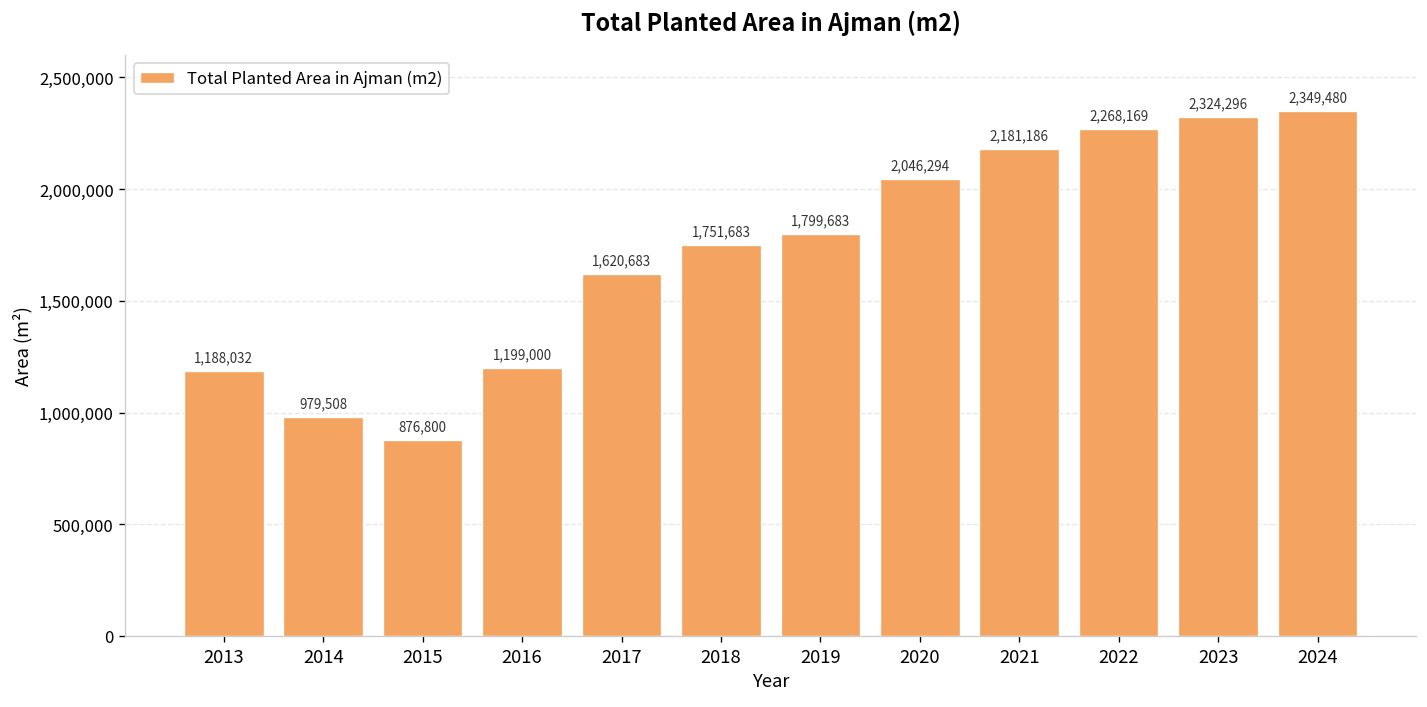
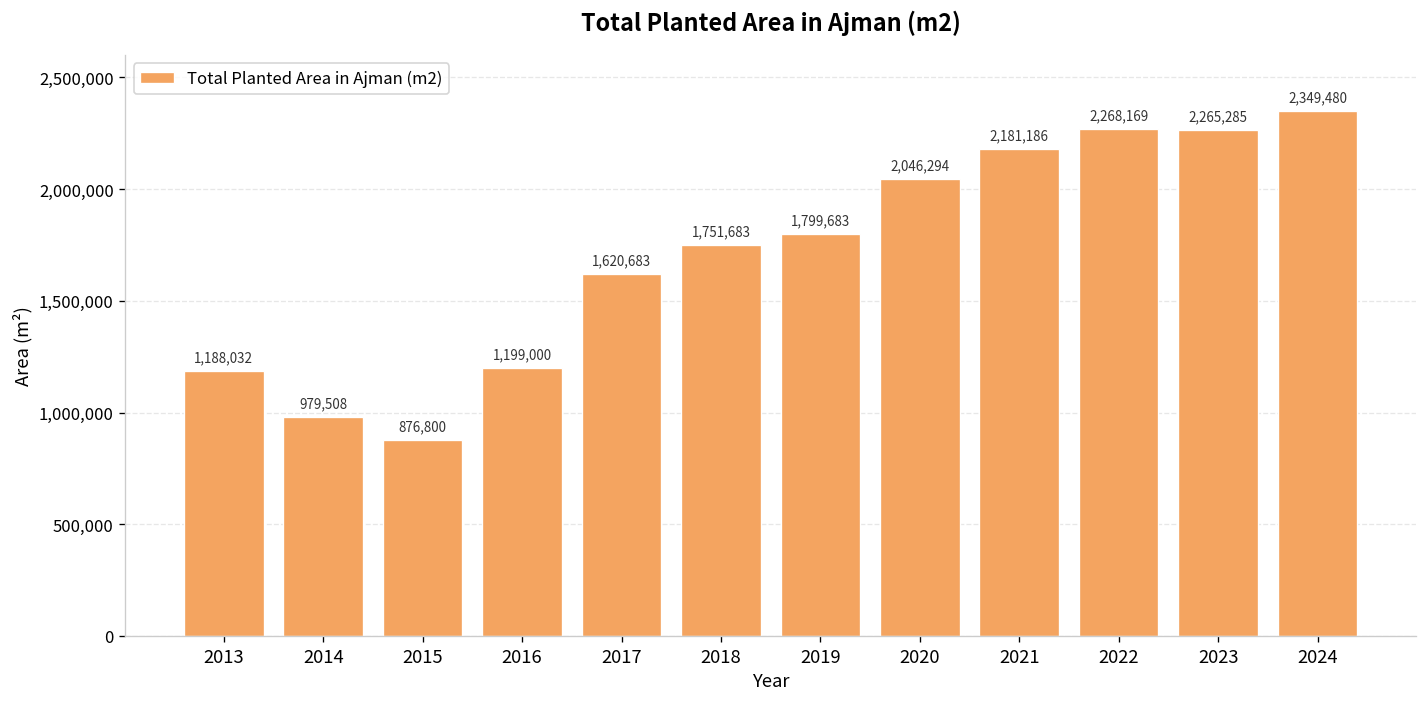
  {
    "2013": "1,188,032",
    "2014": "979,508",
    "2015": "876,800",
    "2016": "1,199,000",
    "2017": "1,620,683",
    "2018": "1,751,683",
    "2019": "1,799,683",
    "2020": "2,046,294",
    "2022": "2,268,169",
-   "2023": "2,324,296",
+   "2023": "2,265,285",
    "2024": "2,349,480"
  }
